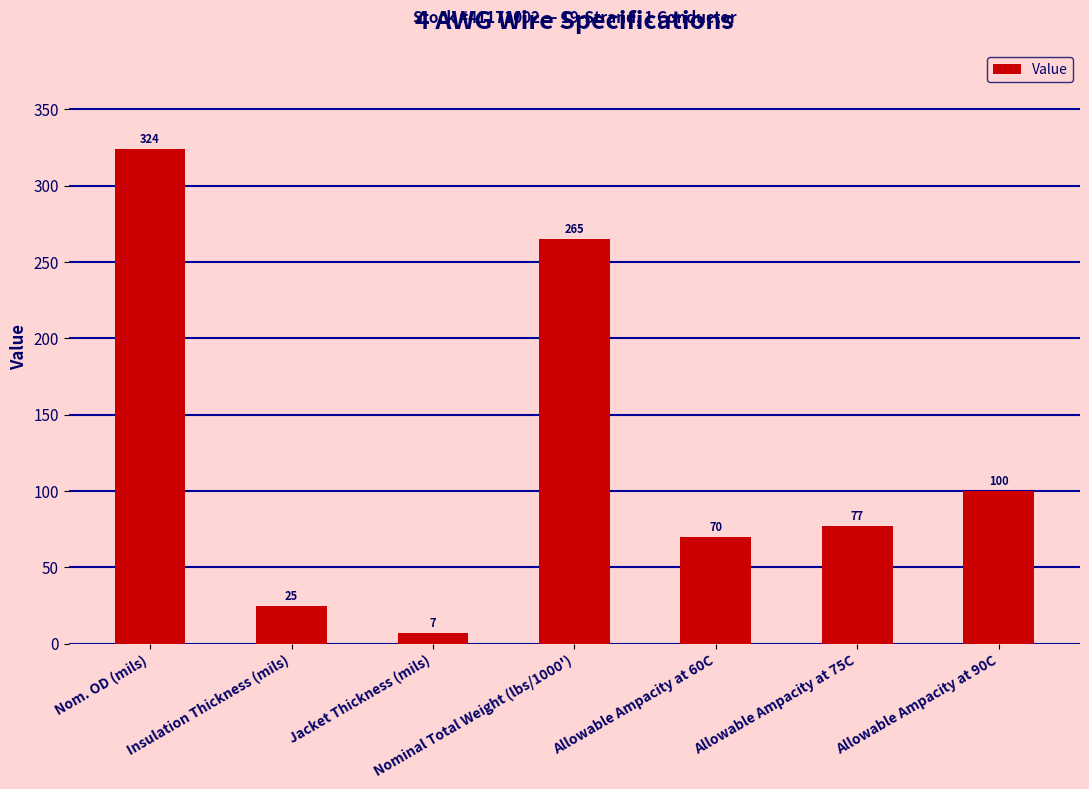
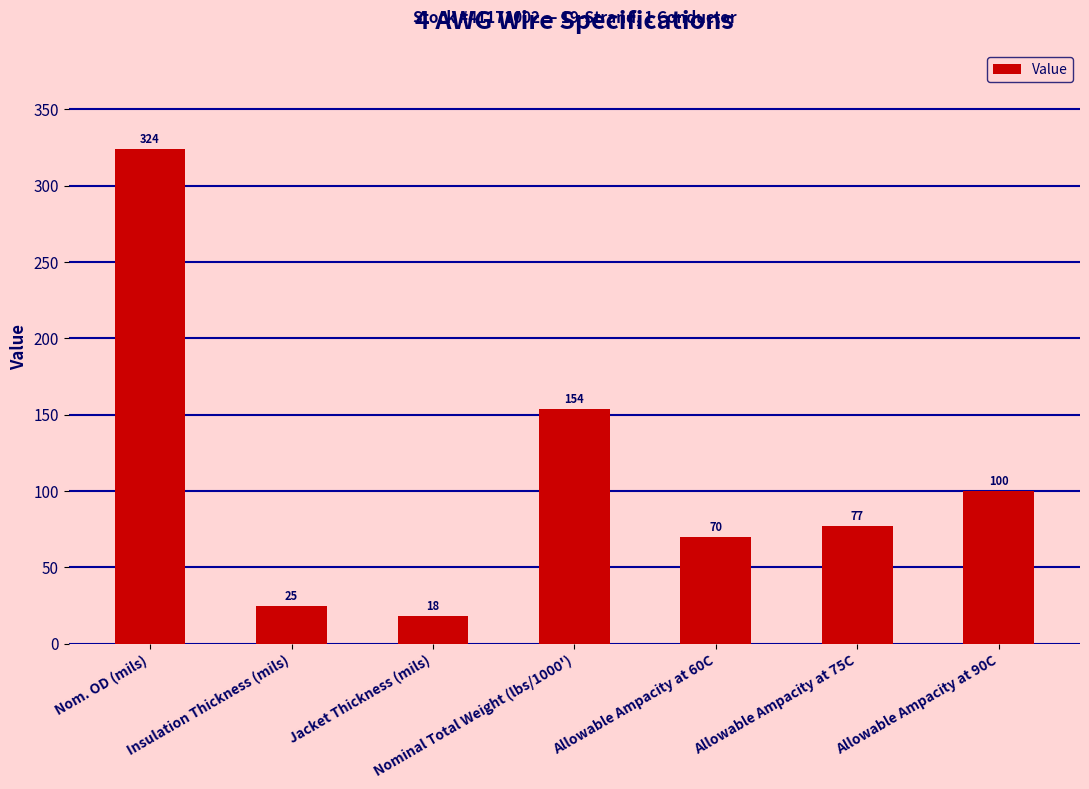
  {
    "Nom. OD (mils)": 324,
    "Insulation Thickness (mils)": 25,
-   "Jacket Thickness (mils)": 7,
-   "Nominal Total Weight (lbs/1000')": 265,
+   "Jacket Thickness (mils)": 18,
+   "Nominal Total Weight (lbs/1000')": 154,
    "Allowable Ampacity at 60C": 70,
    "Allowable Ampacity at 75C": 77,
    "Allowable Ampacity at 90C": 100
  }
